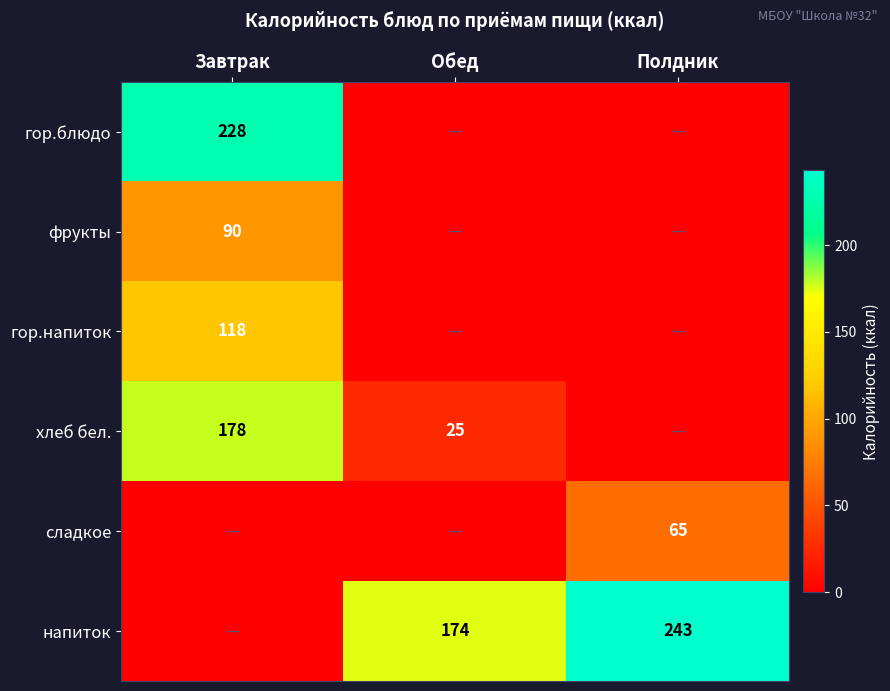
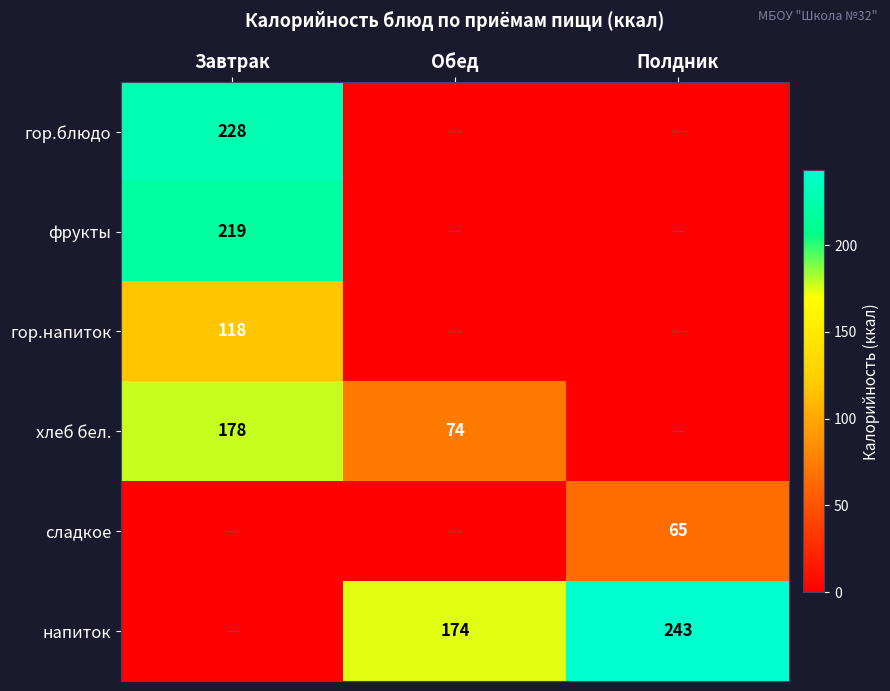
  {
    "гор.блюдо": {
      "Завтрак": 228
    },
    "фрукты": {
-     "Завтрак": 90
+     "Завтрак": 219
    },
    "гор.напиток": {
      "Завтрак": 118
    },
    "хлеб бел.": {
      "Завтрак": 178,
-     "Обед": 25
+     "Обед": 74
    },
    "сладкое": {
      "Полдник": 65
    },
    "напиток": {
      "Обед": 174,
      "Полдник": 243
    }
  }
